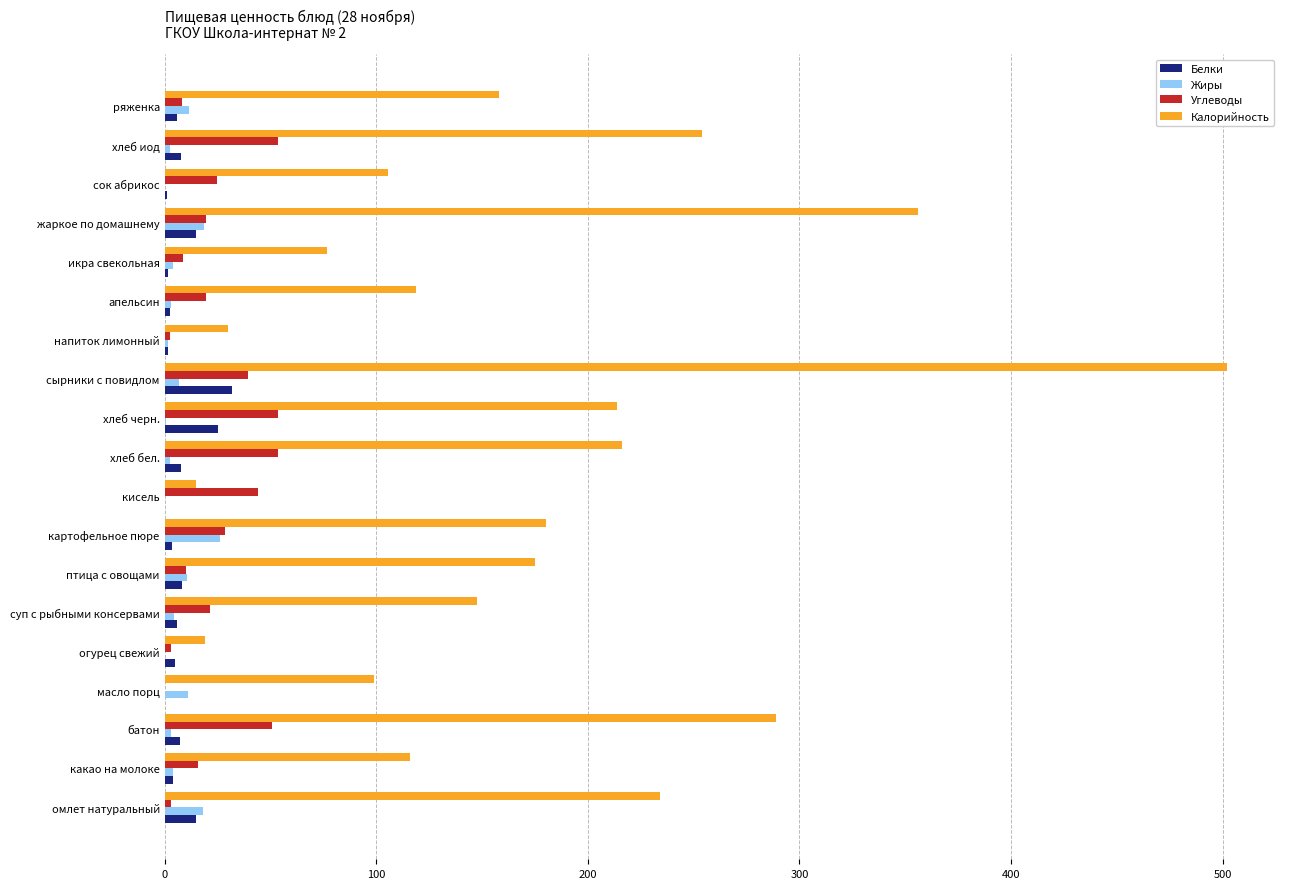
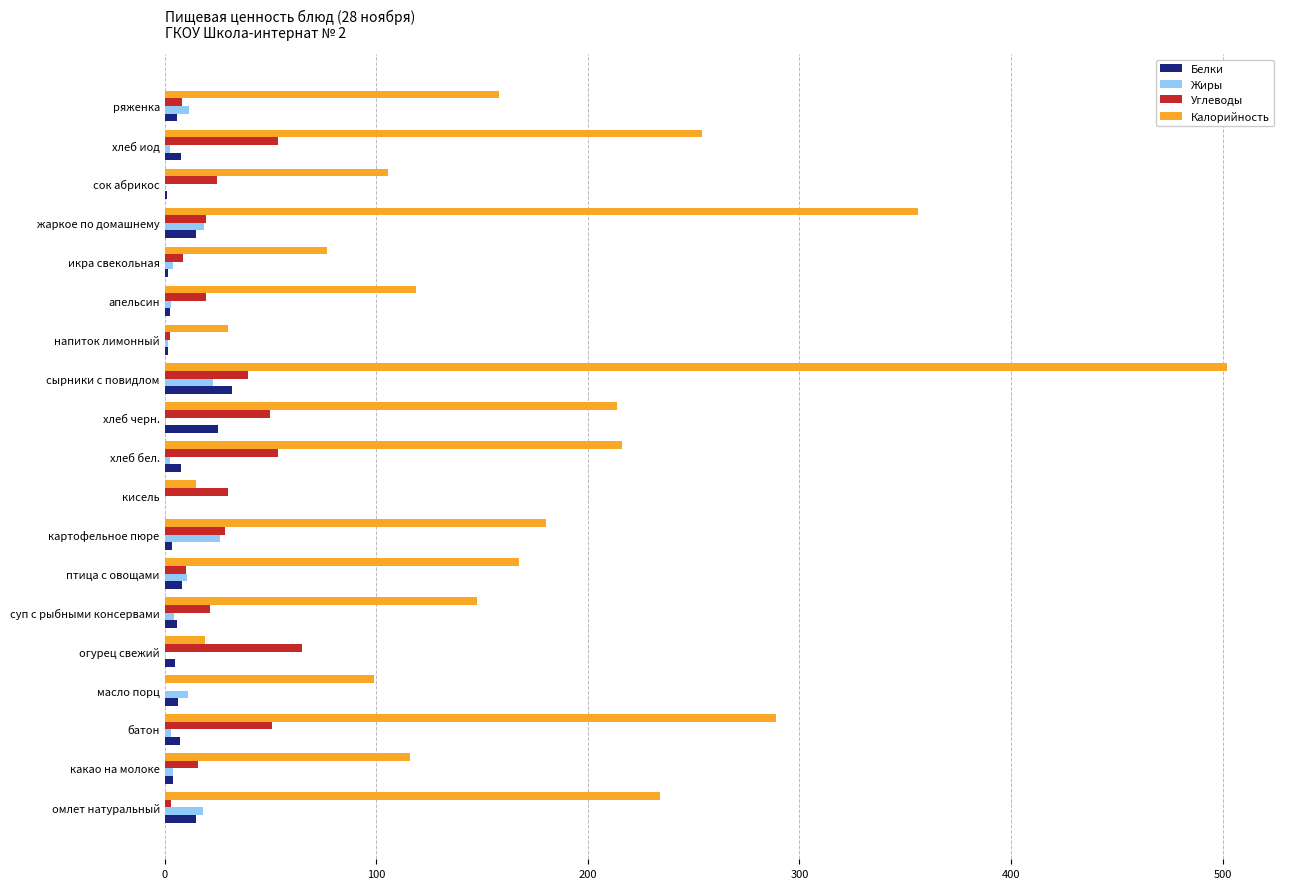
  {
    "Белки": {
      "ряженка": 6,
      "хлеб иод": 8,
      "жаркое по домашнему": 15,
      "икра свекольная": 2,
      "апельсин": 3,
      "напиток лимонный": 2,
      "сырники с повидлом": 32,
      "хлеб черн.": 25,
      "хлеб бел.": 8,
      "кисель": 0,
      "картофельное пюре": 4,
      "птица с овощами": 8,
      "суп с рыбными консервами": 6,
      "огурец свежий": 5,
-     "масло порц": 0,
+     "масло порц": 6,
      "батон": 8,
      "какао на молоке": 4,
      "омлет натуральный": 15
    },
    "Жиры": {
      "ряженка": 12,
      "хлеб иод": 2,
      "сок абрикос": 0,
      "жаркое по домашнему": 18,
      "икра свекольная": 4,
      "апельсин": 3,
      "напиток лимонный": 2,
-     "сырники с повидлом": 7,
+     "сырники с повидлом": 23,
      "хлеб бел.": 2,
      "картофельное пюре": 26,
      "птица с овощами": 11,
      "суп с рыбными консервами": 4,
      "масло порц": 11,
      "батон": 3,
      "какао на молоке": 4,
      "омлет натуральный": 18
    },
    "Углеводы": {
      "ряженка": 8,
      "хлеб иод": 53,
      "сок абрикос": 25,
      "жаркое по домашнему": 19,
      "икра свекольная": 8,
      "апельсин": 20,
      "напиток лимонный": 2,
      "сырники с повидлом": 40,
-     "хлеб черн.": 54,
+     "хлеб черн.": 50,
      "хлеб бел.": 53,
-     "кисель": 44,
+     "кисель": 30,
      "картофельное пюре": 28,
      "птица с овощами": 10,
      "суп с рыбными консервами": 22,
-     "огурец свежий": 3,
+     "огурец свежий": 65,
      "батон": 51,
      "какао на молоке": 16,
      "омлет натуральный": 3
    },
    "Калорийность": {
      "ряженка": 158,
      "хлеб иод": 254,
      "сок абрикос": 106,
      "жаркое по домашнему": 356,
      "икра свекольная": 77,
      "апельсин": 119,
      "напиток лимонный": 30,
      "сырники с повидлом": 502,
      "хлеб черн.": 214,
      "хлеб бел.": 216,
      "кисель": 15,
      "картофельное пюре": 180,
-     "птица с овощами": 175,
+     "птица с овощами": 168,
      "суп с рыбными консервами": 148,
      "огурец свежий": 19,
      "масло порц": 99,
      "батон": 289,
      "какао на молоке": 116,
      "омлет натуральный": 234
    }
  }
